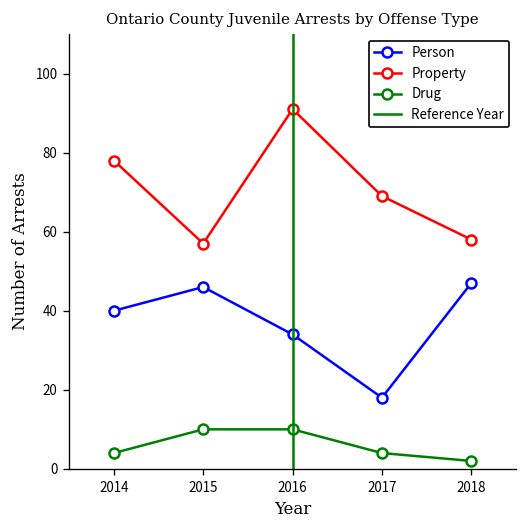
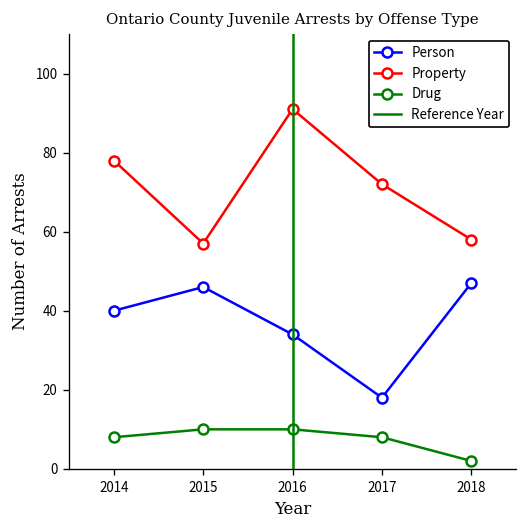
  {
    "Person": {
      "2014": 40,
      "2015": 46,
      "2016": 34,
      "2017": 18,
      "2018": 47
    },
    "Property": {
      "2014": 78,
      "2015": 57,
      "2016": 91,
-     "2017": 69,
+     "2017": 72,
      "2018": 58
    },
    "Drug": {
-     "2014": 4,
+     "2014": 8,
      "2015": 10,
      "2016": 10,
-     "2017": 4,
+     "2017": 8,
      "2018": 2
    }
  }
